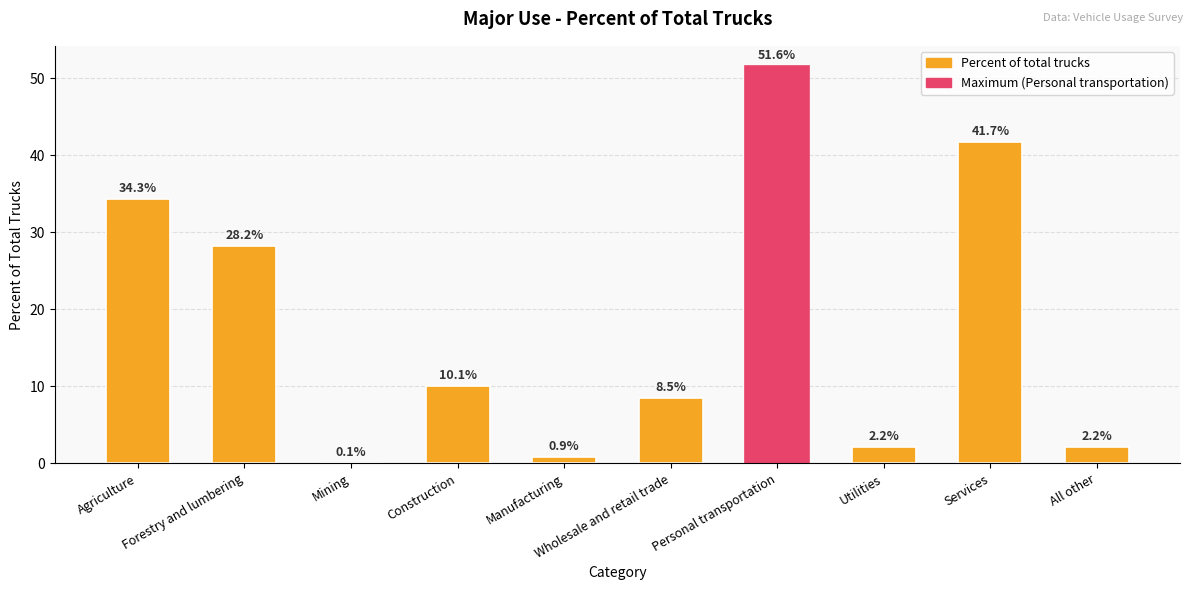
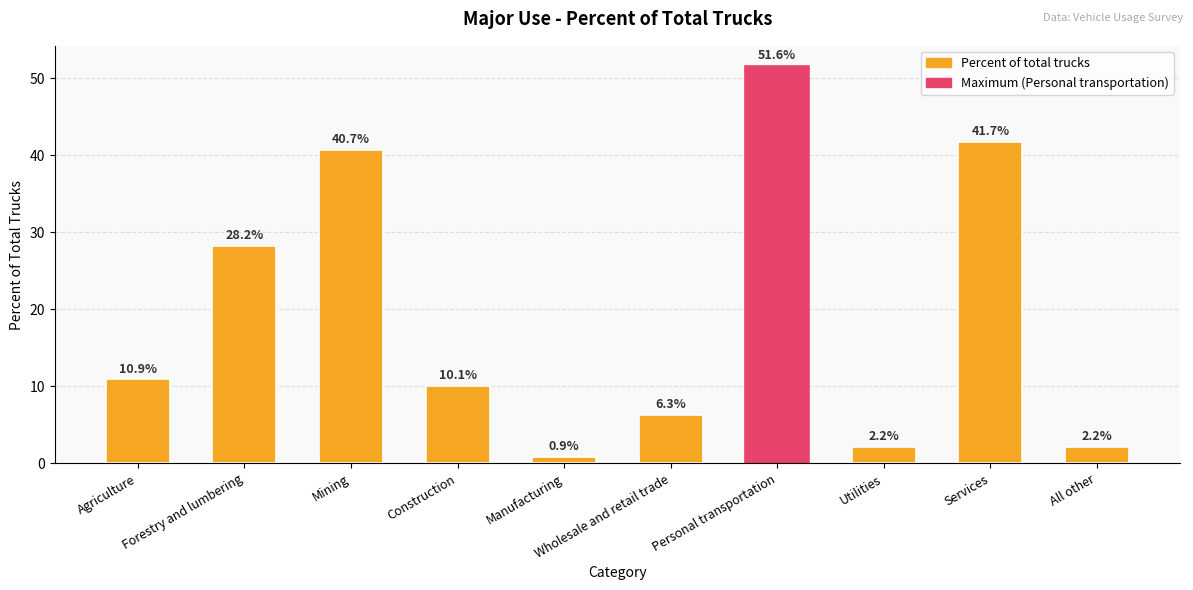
  {
-   "Agriculture": "34.3%",
+   "Agriculture": "10.9%",
    "Forestry and lumbering": "28.2%",
-   "Mining": "0.1%",
+   "Mining": "40.7%",
    "Construction": "10.1%",
    "Manufacturing": "0.9%",
-   "Wholesale and retail trade": "8.5%",
+   "Wholesale and retail trade": "6.3%",
    "Personal transportation": "51.6%",
    "Utilities": "2.2%",
    "Services": "41.7%",
    "All other": "2.2%"
  }
